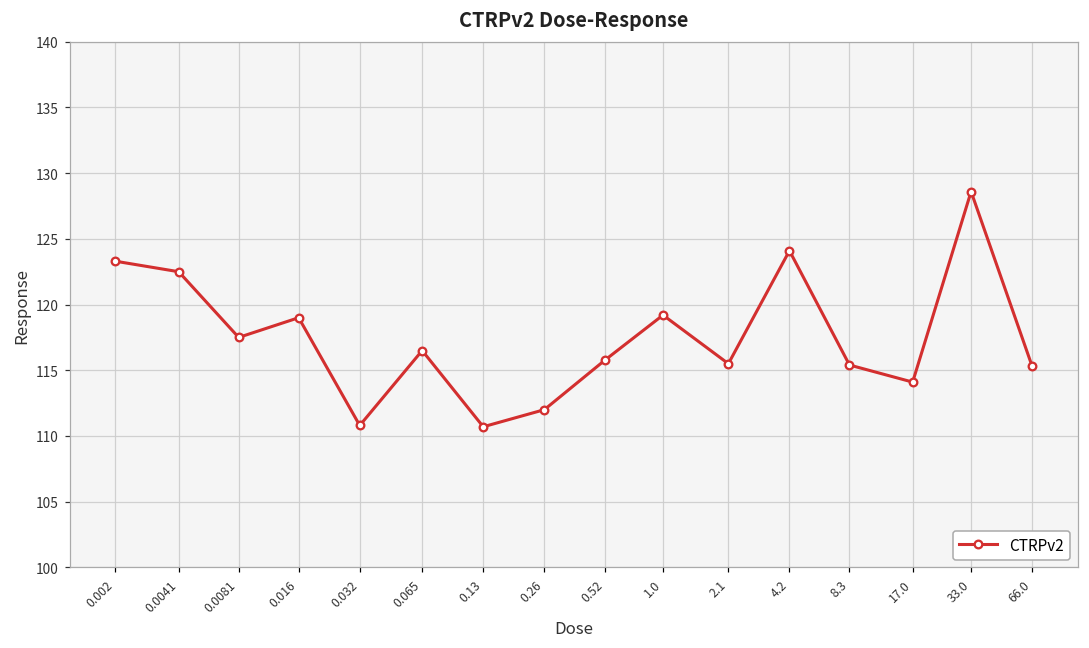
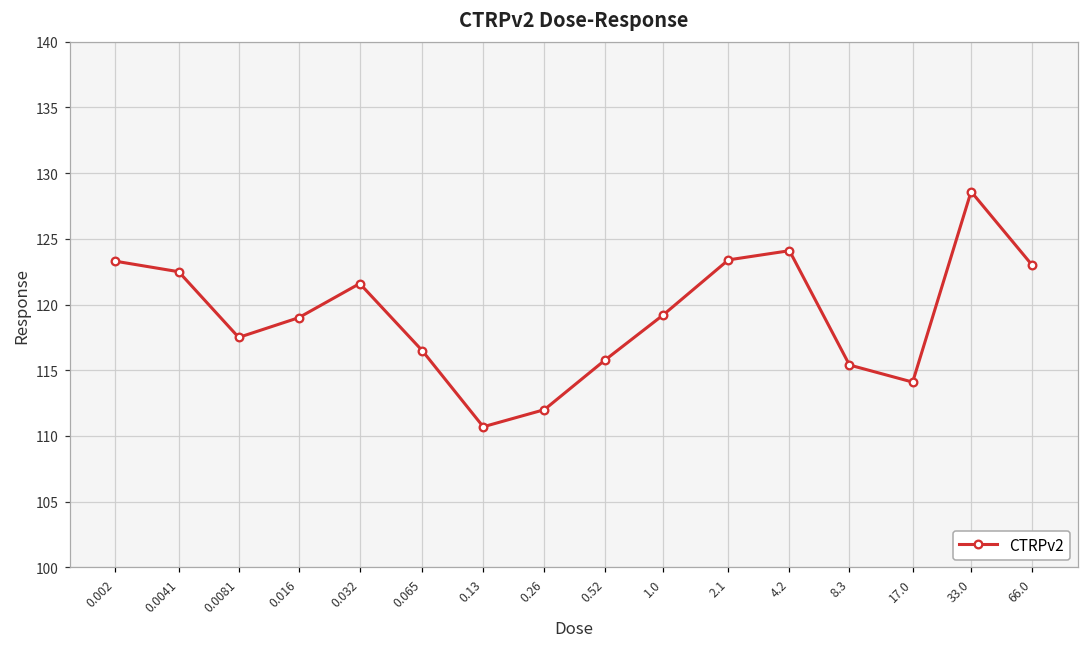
  {
    "0.002": 123.3,
    "0.0041": 122.5,
    "0.0081": 117.5,
    "0.016": 119.0,
-   "0.032": 110.8,
+   "0.032": 121.6,
    "0.065": 116.5,
    "0.13": 110.7,
    "0.26": 112.0,
    "0.52": 115.8,
    "1.0": 119.2,
-   "2.1": 115.5,
+   "2.1": 123.4,
    "4.2": 124.1,
    "8.3": 115.4,
    "17.0": 114.1,
    "33.0": 128.6,
-   "66.0": 115.3
+   "66.0": 123.0
  }
